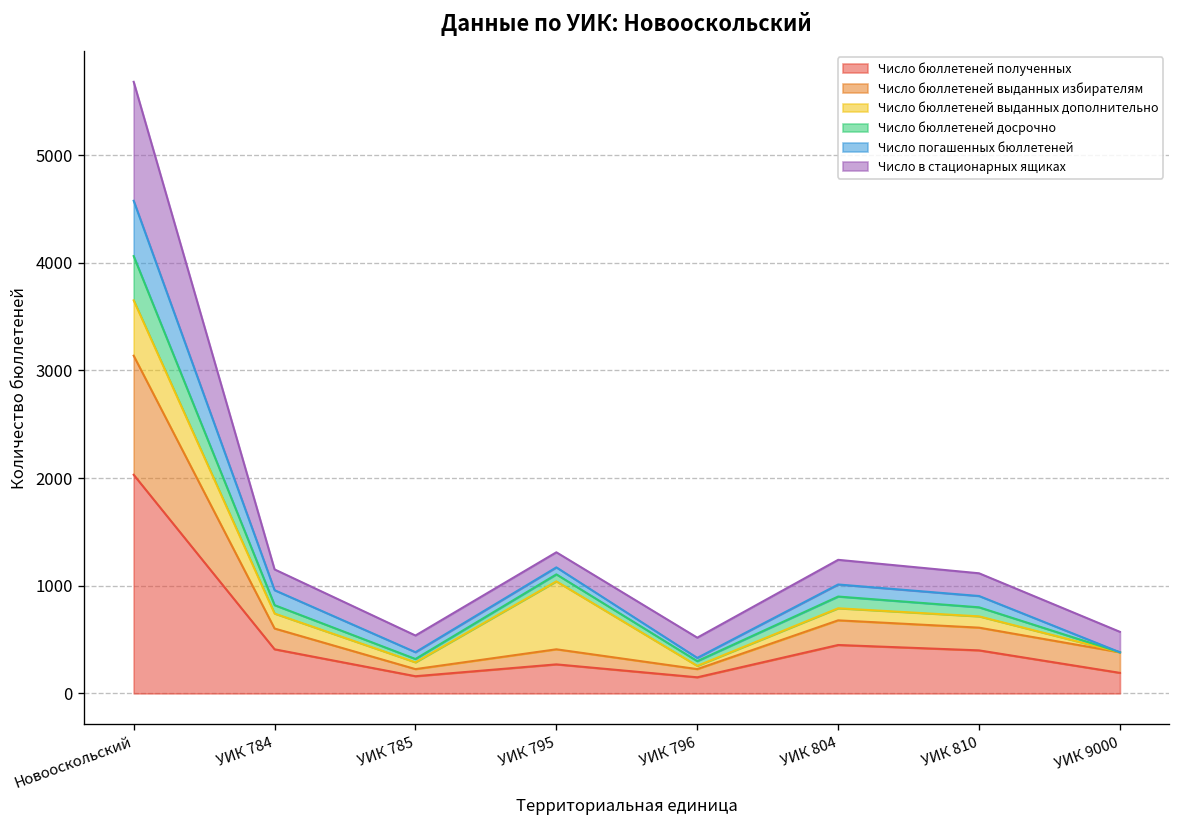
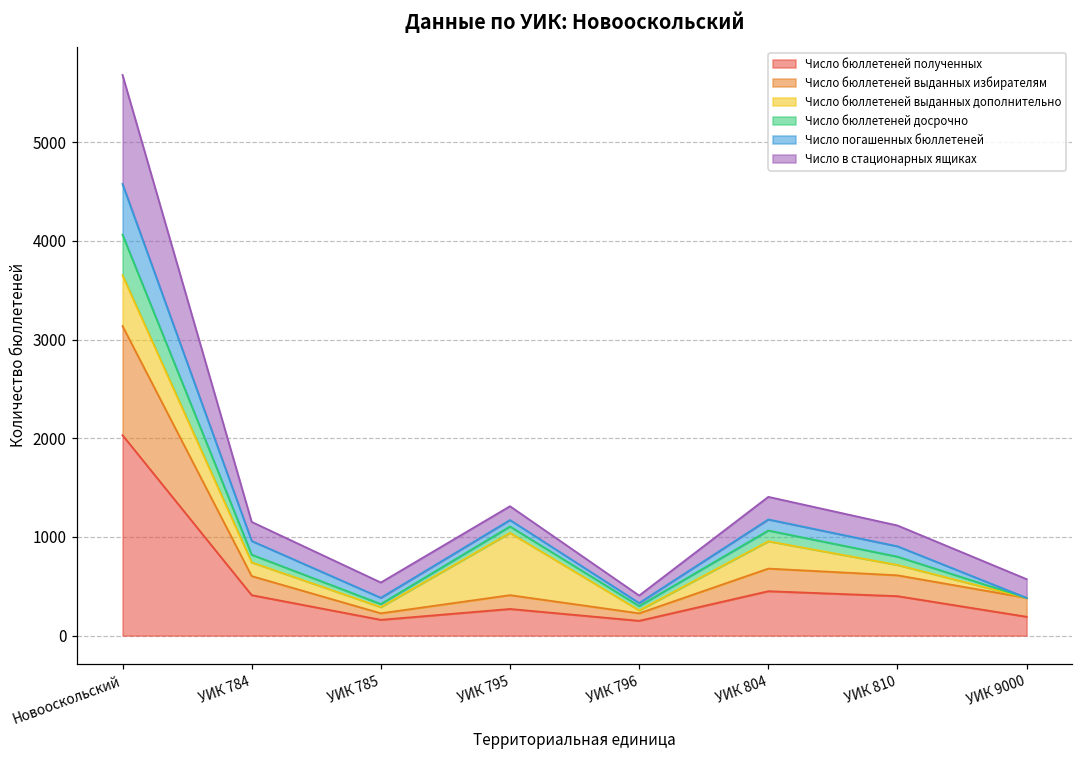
  {
    "Число бюллетеней выданных дополнительно": {
      "Новооскольский": 500,
      "УИК 784": 100,
      "УИК 785": 100,
      "УИК 795": 600,
      "УИК 796": 0,
-     "УИК 804": 100,
+     "УИК 804": 300,
      "УИК 810": 100
    },
    "Число бюллетеней досрочно": {
      "Новооскольский": 400,
      "УИК 784": 100,
      "УИК 785": 0,
      "УИК 795": 100,
      "УИК 796": 0,
      "УИК 804": 100,
      "УИК 810": 100
    },
    "Число погашенных бюллетеней": {
      "Новооскольский": 500,
      "УИК 784": 100,
      "УИК 785": 100,
      "УИК 795": 100,
      "УИК 796": 0,
      "УИК 804": 100,
      "УИК 810": 100
    },
    "Число в стационарных ящиках": {
      "Новооскольский": 1100,
      "УИК 784": 200,
      "УИК 785": 200,
      "УИК 795": 100,
-     "УИК 796": 200,
+     "УИК 796": 100,
      "УИК 804": 200,
      "УИК 810": 200,
      "УИК 9000": 200
    }
  }
